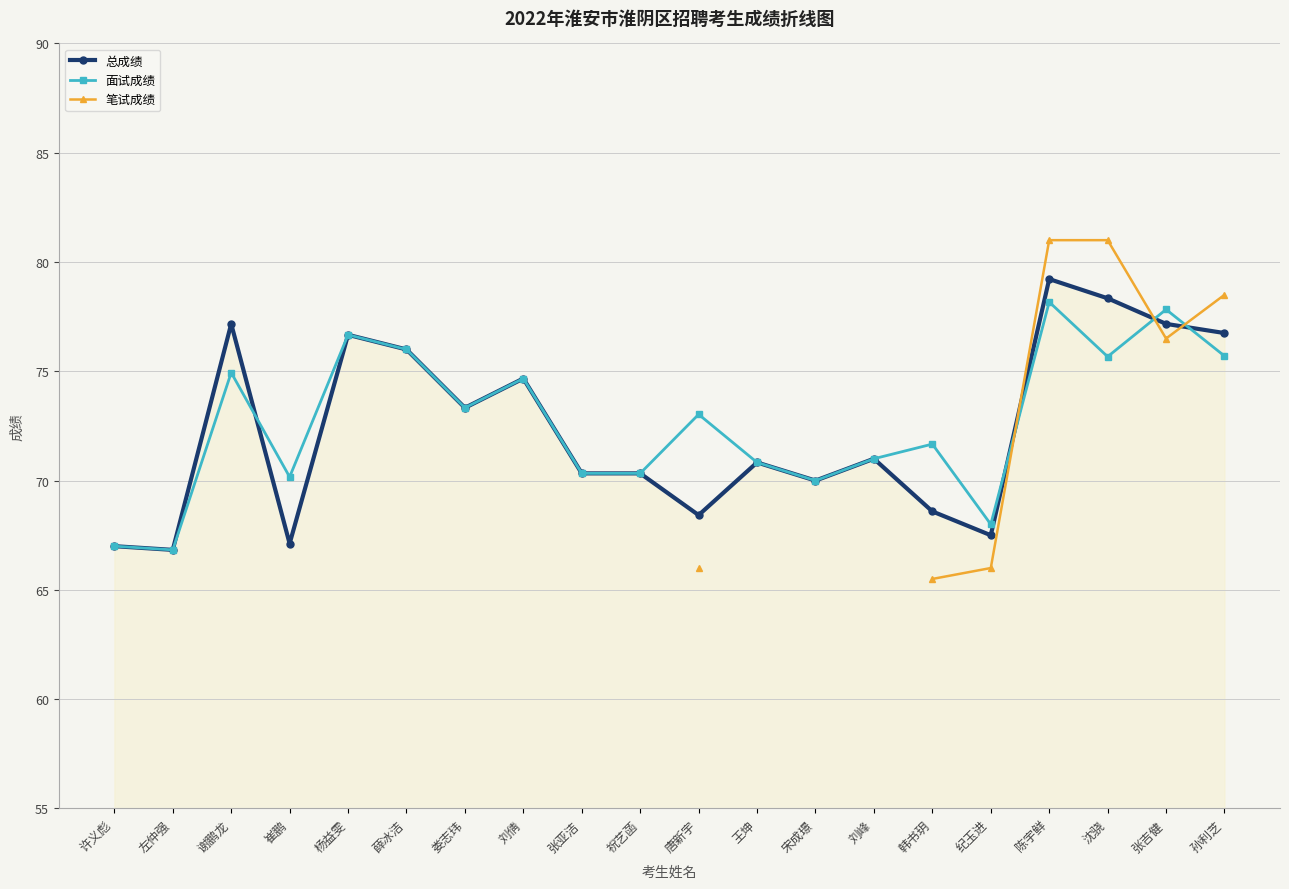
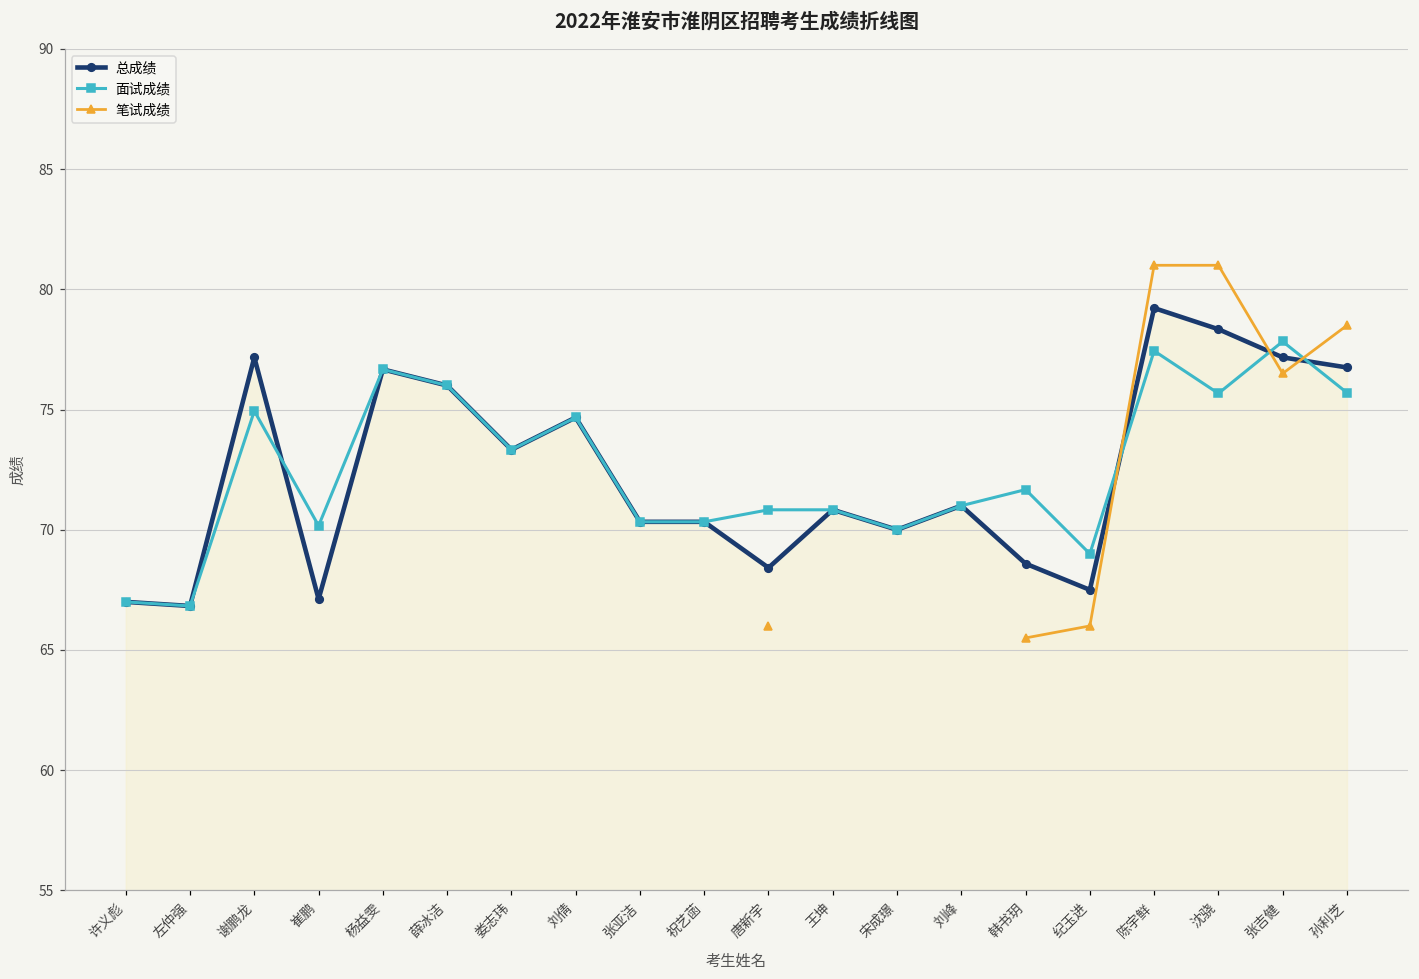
  {
    "总成绩": {
      "谢鹏龙": 77.2,
      "崔鹏": 67.1,
      "唐新宇": 68.4,
      "韩书玥": 68.6,
      "纪玉进": 67.5,
      "陈宇鲜": 79.2,
      "沈骁": 78.3,
      "张吉健": 77.2,
      "孙利芝": 76.8
    },
    "面试成绩": {
      "谢鹏龙": 74.9,
      "崔鹏": 70.2,
-     "唐新宇": 73.0,
+     "唐新宇": 70.8,
      "韩书玥": 71.7,
-     "纪玉进": 68,
-     "陈宇鲜": 78.2,
+     "纪玉进": 69,
+     "陈宇鲜": 77.4,
      "沈骁": 75.7,
      "张吉健": 77.8,
      "孙利芝": 75.7
    },
    "笔试成绩": {
      "唐新宇": 66.0,
      "韩书玥": 65.5,
      "纪玉进": 66.0,
      "陈宇鲜": 81.0,
      "沈骁": 81.0,
      "张吉健": 76.5,
      "孙利芝": 78.5
    }
  }
